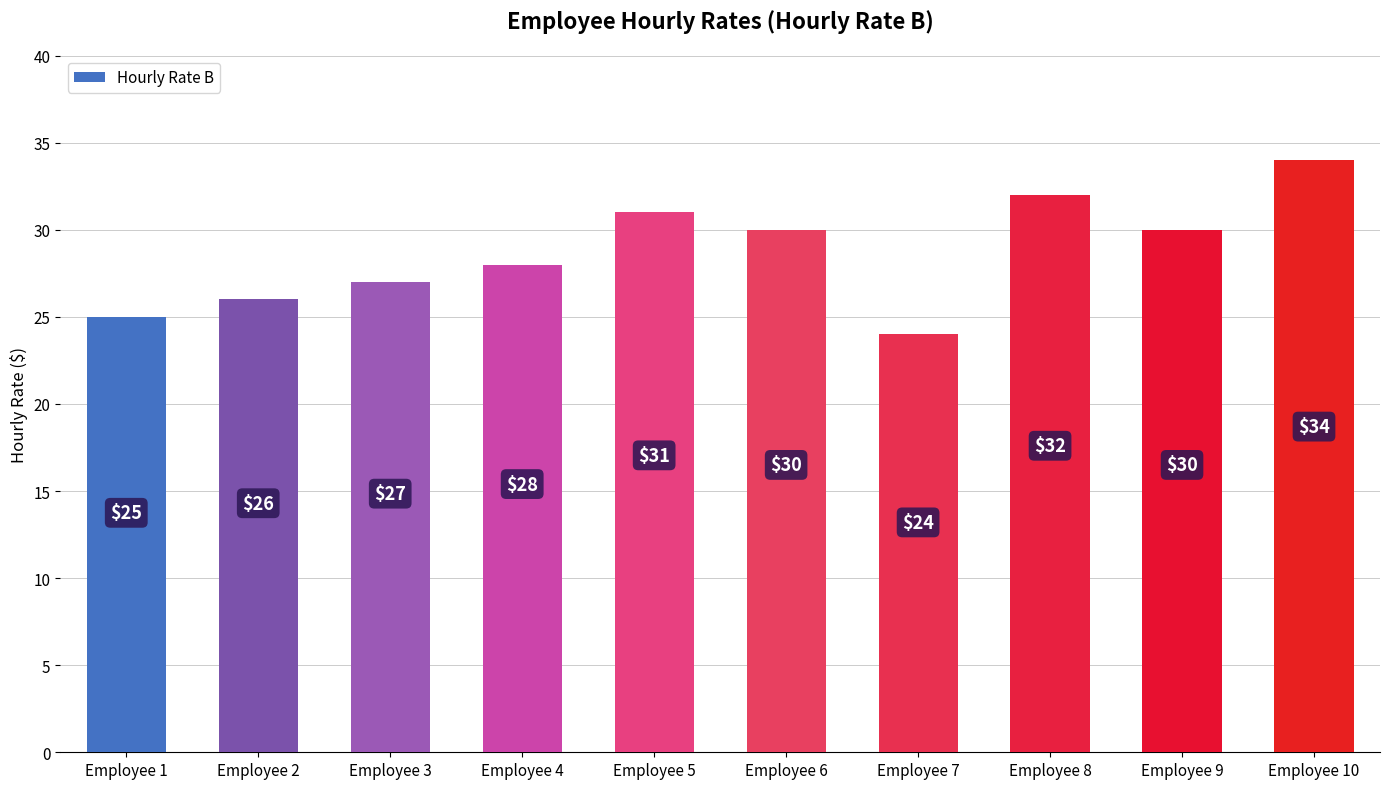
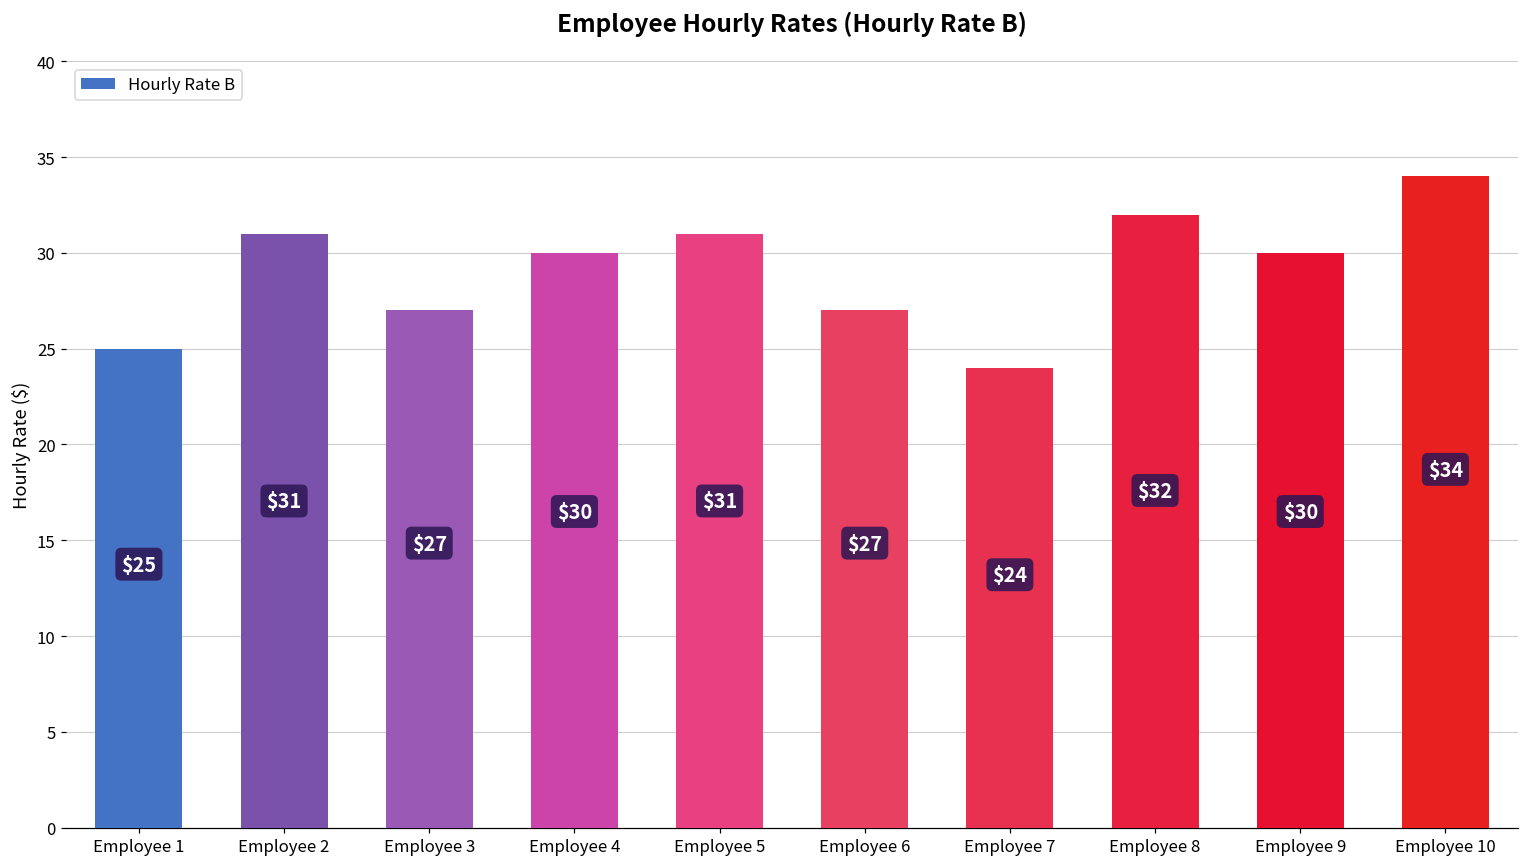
  {
-   "Employee 2": "$26",
-   "Employee 4": "$28",
-   "Employee 6": "$30"
+   "Employee 2": "$31",
+   "Employee 4": "$30",
+   "Employee 6": "$27"
  }
